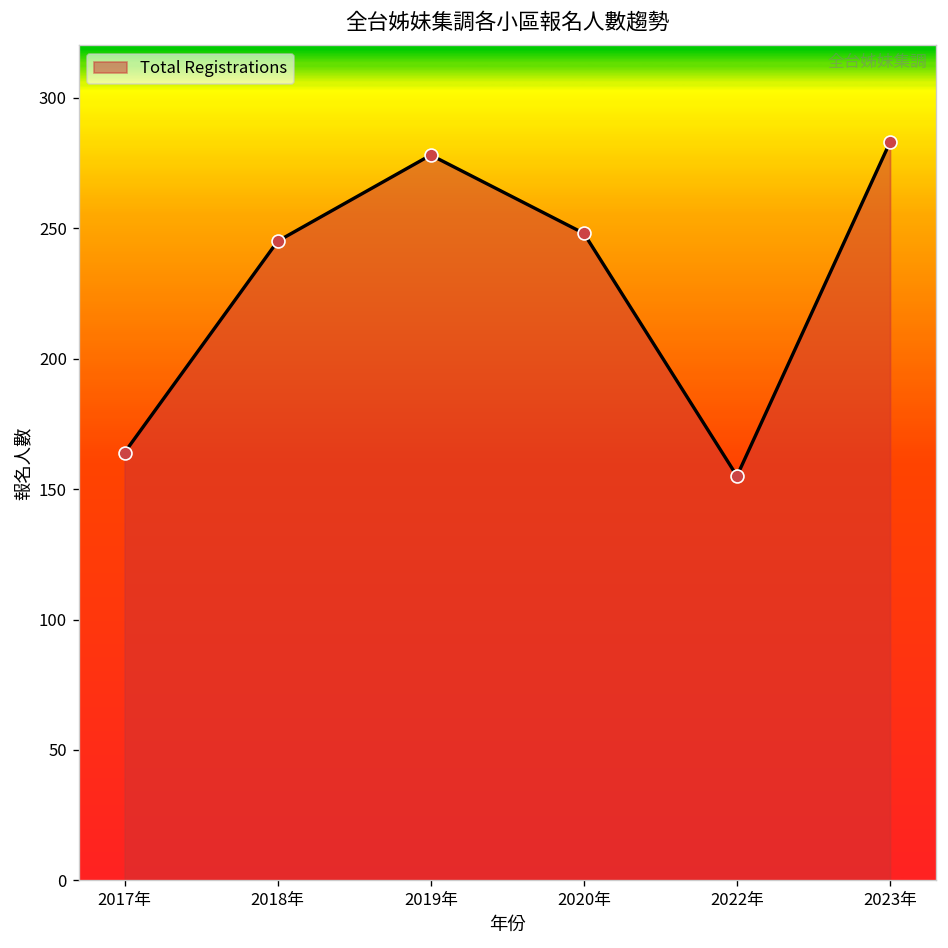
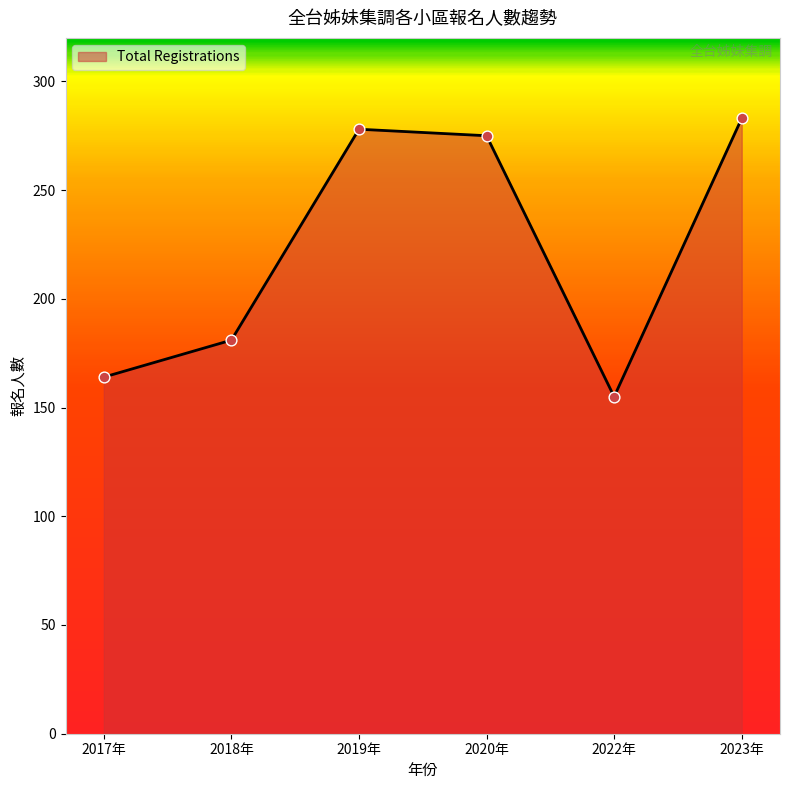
  {
    "2017年": 164,
-   "2018年": 245,
+   "2018年": 181,
    "2019年": 278,
-   "2020年": 248,
+   "2020年": 275,
    "2022年": 155,
    "2023年": 283
  }
